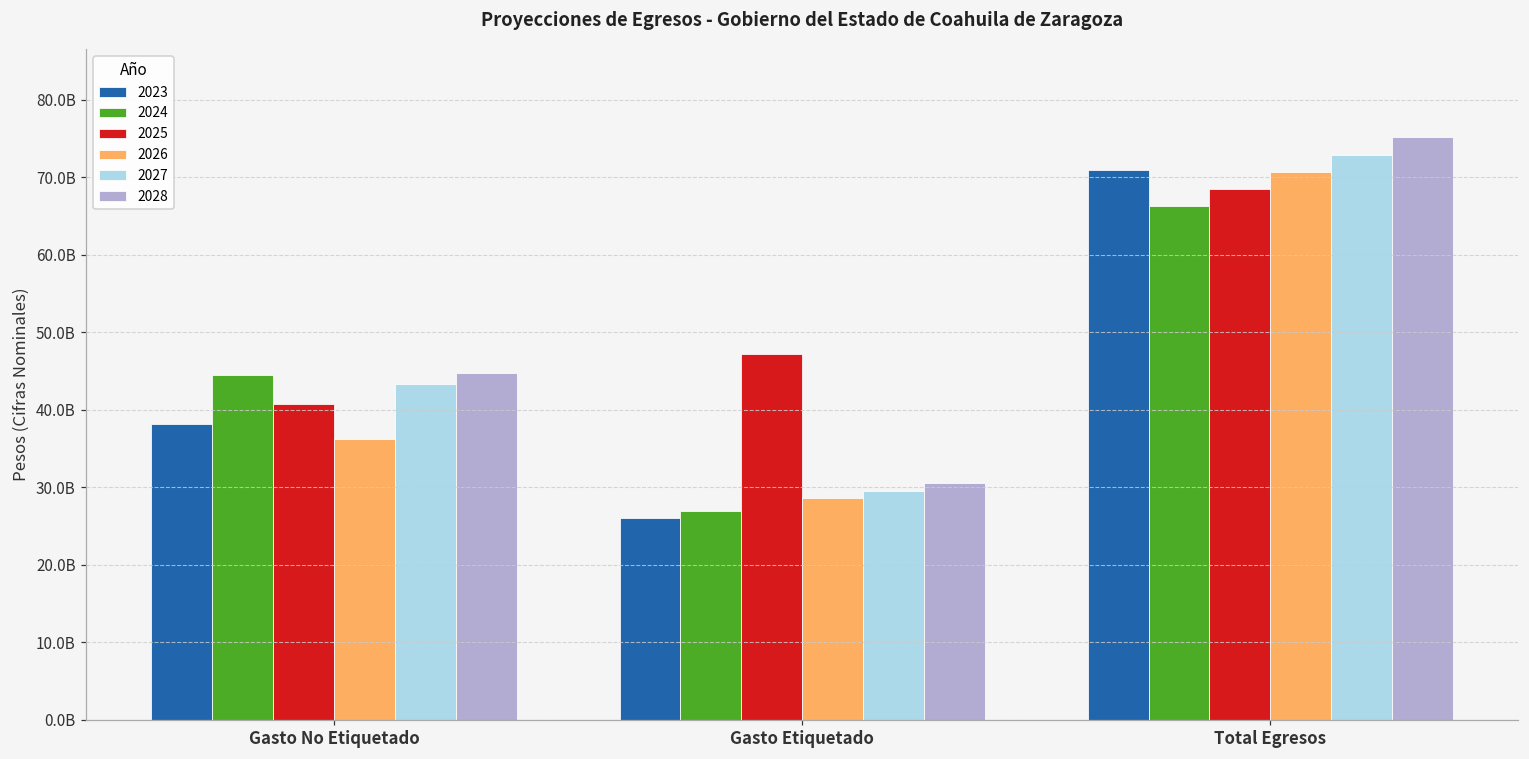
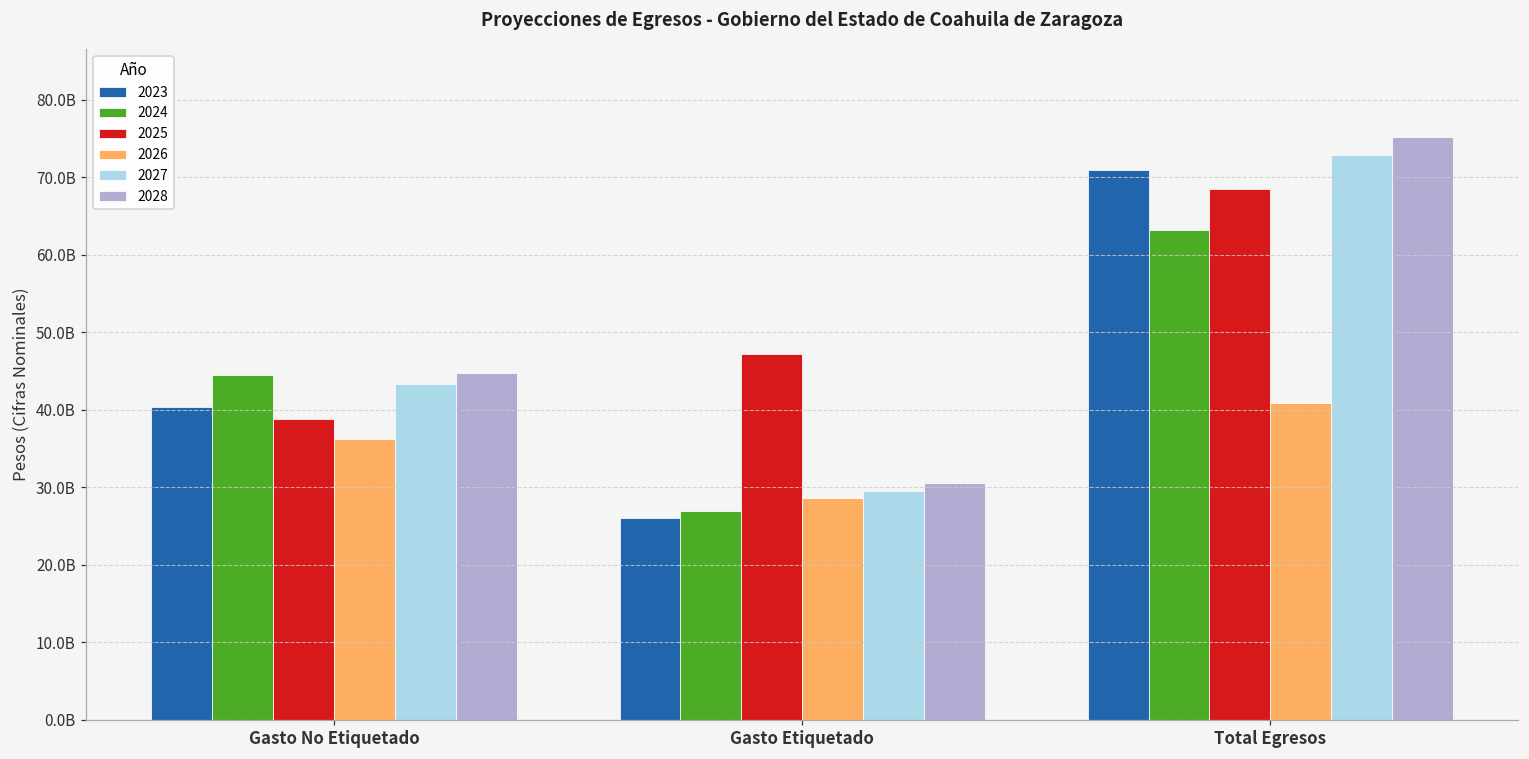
  {
    "2023": {
-     "Gasto No Etiquetado": 38000000000,
+     "Gasto No Etiquetado": 40000000000,
      "Gasto Etiquetado": 26000000000,
      "Total Egresos": 71000000000
    },
    "2024": {
      "Gasto No Etiquetado": 44000000000,
      "Gasto Etiquetado": 27000000000,
-     "Total Egresos": 66000000000
+     "Total Egresos": 63000000000
    },
    "2025": {
-     "Gasto No Etiquetado": 41000000000,
+     "Gasto No Etiquetado": 39000000000,
      "Gasto Etiquetado": 47000000000,
      "Total Egresos": 68000000000
    },
    "2026": {
      "Gasto No Etiquetado": 36000000000,
      "Gasto Etiquetado": 29000000000,
-     "Total Egresos": 71000000000
+     "Total Egresos": 41000000000
    }
  }
